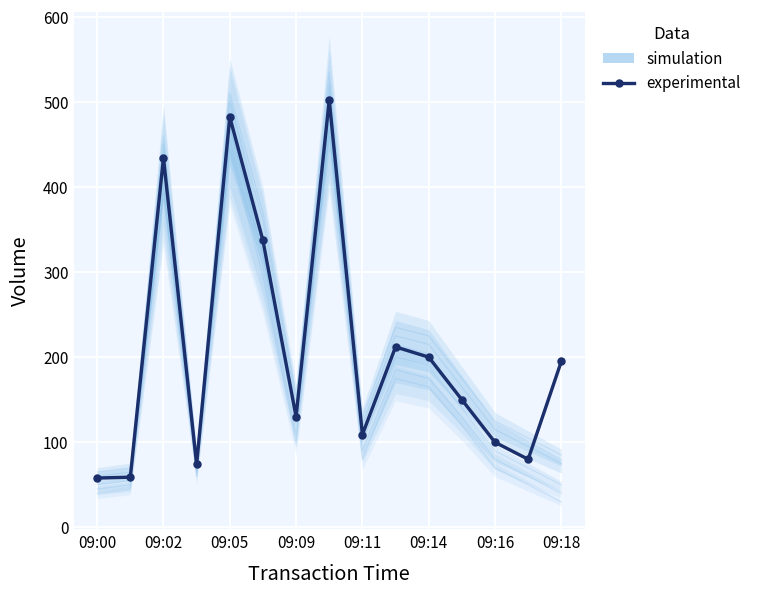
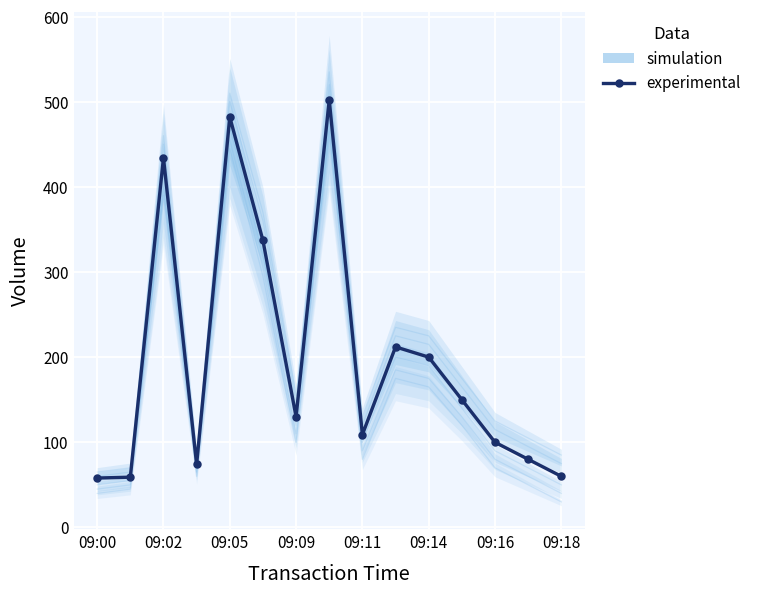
  {
    "experimental": {
      "09:14": 200,
-     "09:18": 200
+     "09:18": 60
    }
  }
